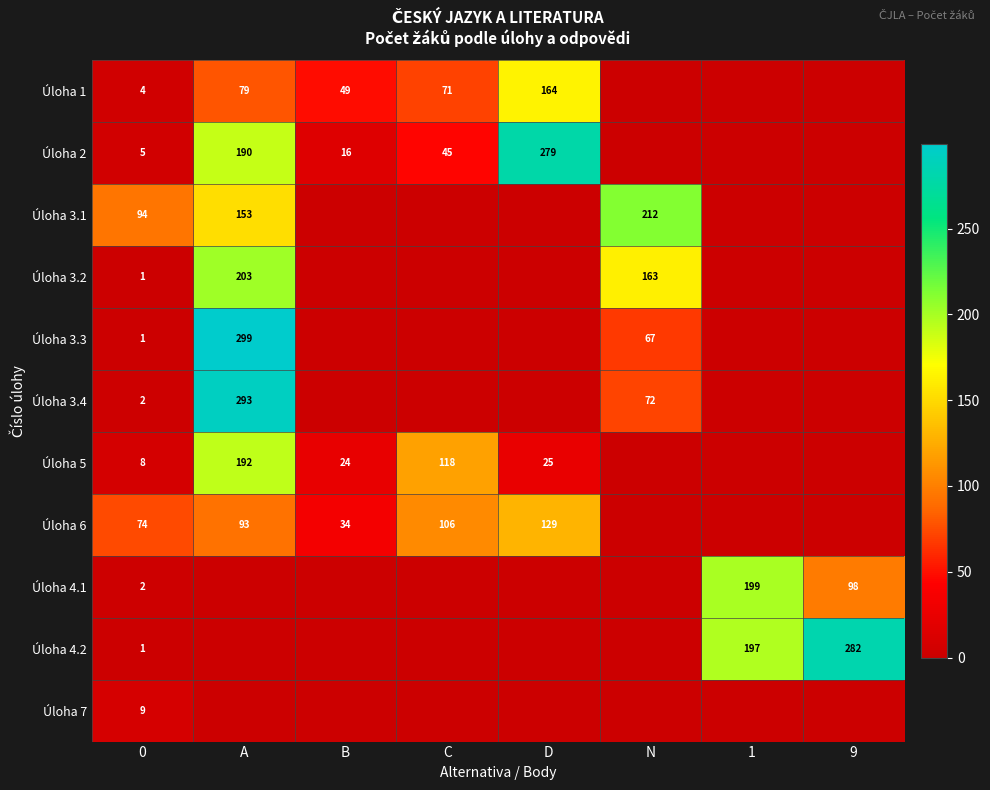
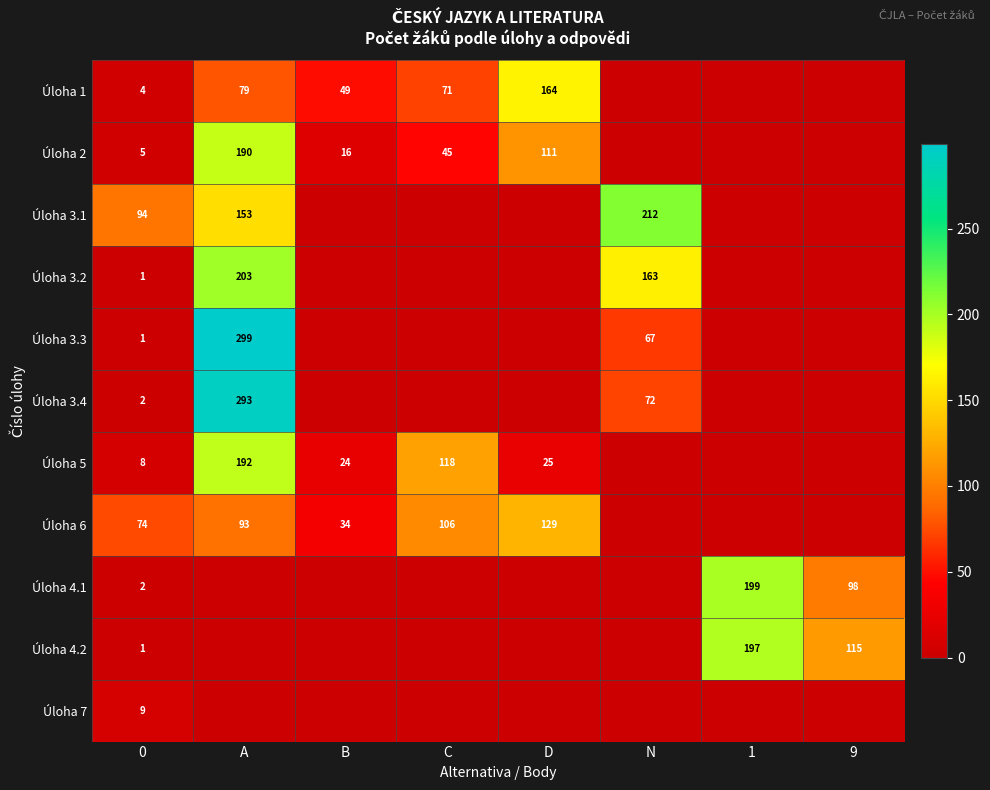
  {
    "Úloha 1": {
      "0": 4,
      "A": 79,
      "B": 49,
      "C": 71,
      "D": 164
    },
    "Úloha 2": {
      "0": 5,
      "A": 190,
      "B": 16,
      "C": 45,
-     "D": 279
+     "D": 111
    },
    "Úloha 3.1": {
      "0": 94,
      "A": 153,
      "N": 212
    },
    "Úloha 3.2": {
      "0": 1,
      "A": 203,
      "N": 163
    },
    "Úloha 3.3": {
      "0": 1,
      "A": 299,
      "N": 67
    },
    "Úloha 3.4": {
      "0": 2,
      "A": 293,
      "N": 72
    },
    "Úloha 5": {
      "0": 8,
      "A": 192,
      "B": 24,
      "C": 118,
      "D": 25
    },
    "Úloha 6": {
      "0": 74,
      "A": 93,
      "B": 34,
      "C": 106,
      "D": 129
    },
    "Úloha 4.1": {
      "0": 2,
      "1": 199,
      "9": 98
    },
    "Úloha 4.2": {
      "0": 1,
      "1": 197,
-     "9": 282
+     "9": 115
    },
    "Úloha 7": {
      "0": 9
    }
  }
